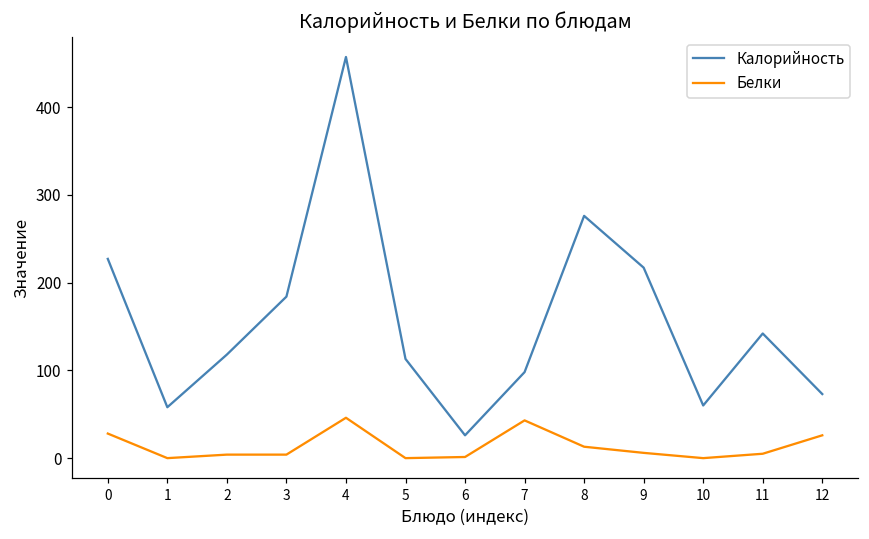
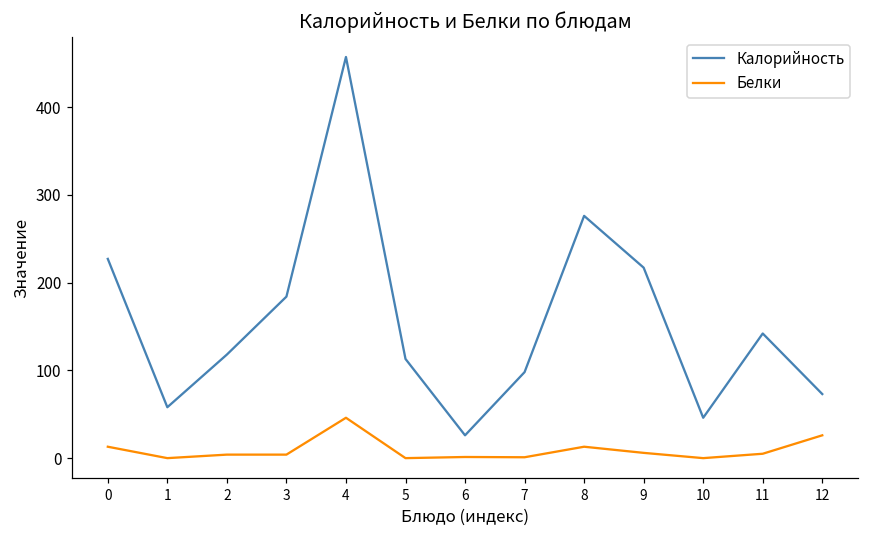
  {
    "Калорийность": {
      "0": 230,
      "1": 60,
      "2": 120,
      "3": 180,
      "4": 460,
      "5": 110,
      "6": 30,
      "7": 100,
      "8": 280,
      "9": 220,
-     "10": 60,
+     "10": 50,
      "11": 140,
      "12": 70
    },
    "Белки": {
-     "0": 30,
+     "0": 10,
      "1": 0,
      "2": 0,
      "3": 0,
      "4": 50,
      "5": 0,
      "6": 0,
-     "7": 40,
+     "7": 0,
      "8": 10,
      "9": 10,
      "10": 0,
      "11": 10,
      "12": 30
    }
  }
